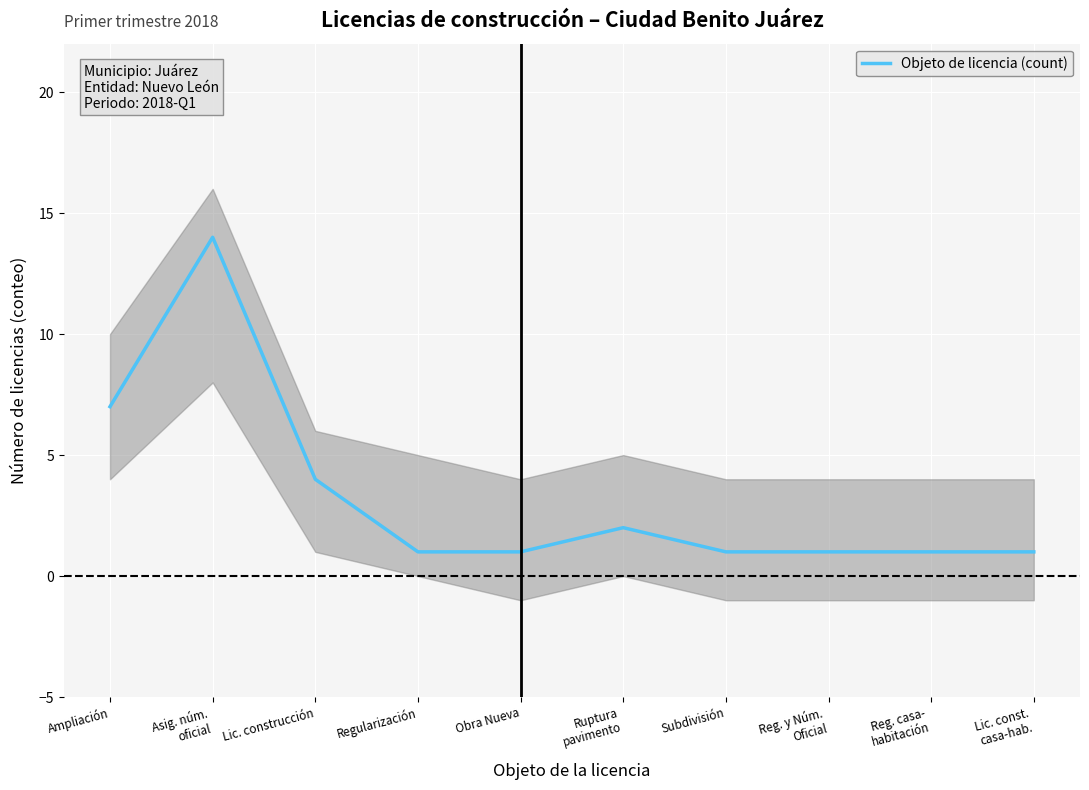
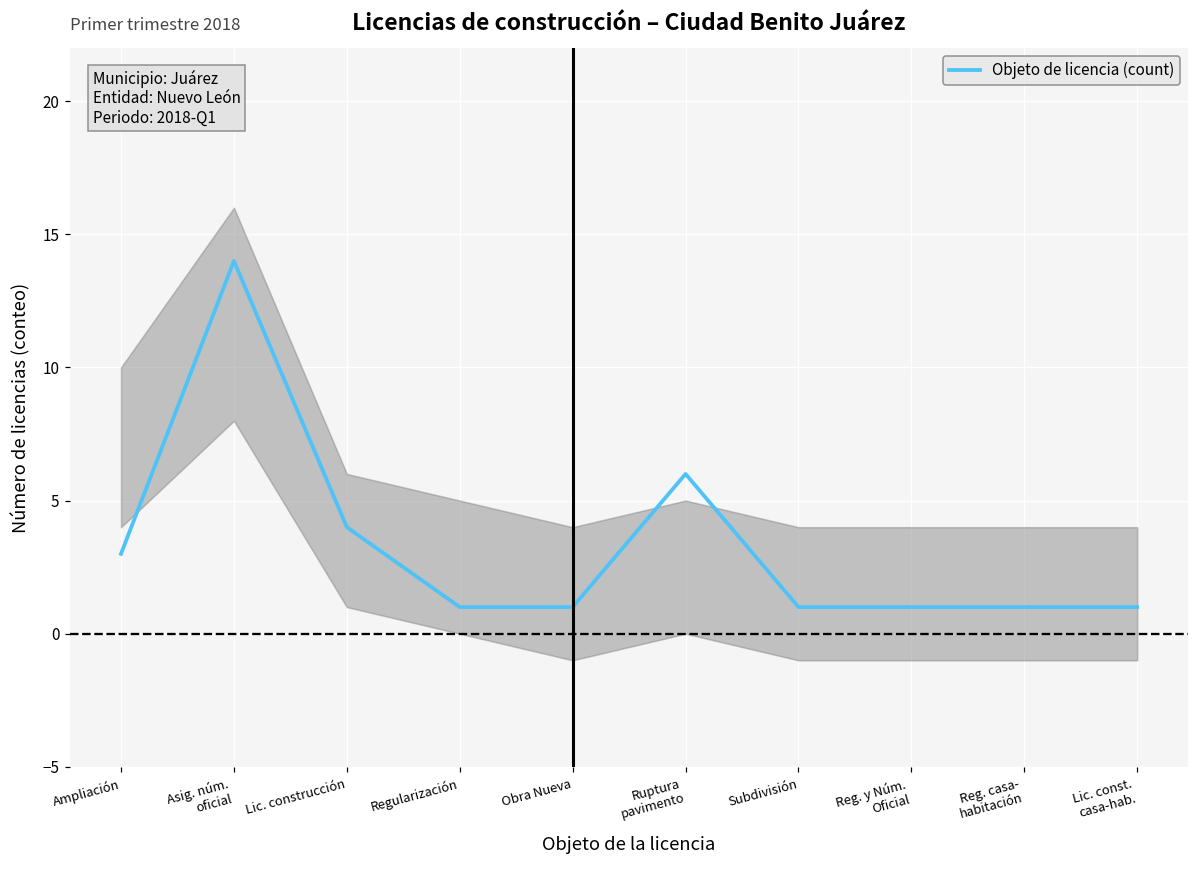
  {
    "Objeto de licencia (count)": {
-     "Ampliación": 7,
+     "Ampliación": 3,
      "Asig. núm. oficial": 14,
      "Lic. construcción": 4,
      "Regularización": 1,
      "Obra Nueva": 1,
-     "Ruptura pavimento": 2,
+     "Ruptura pavimento": 6,
      "Subdivisión": 1,
      "Reg. y Núm. Oficial": 1,
      "Reg. casa- habitación": 1,
      "Lic. const. casa-hab.": 1
    }
  }
